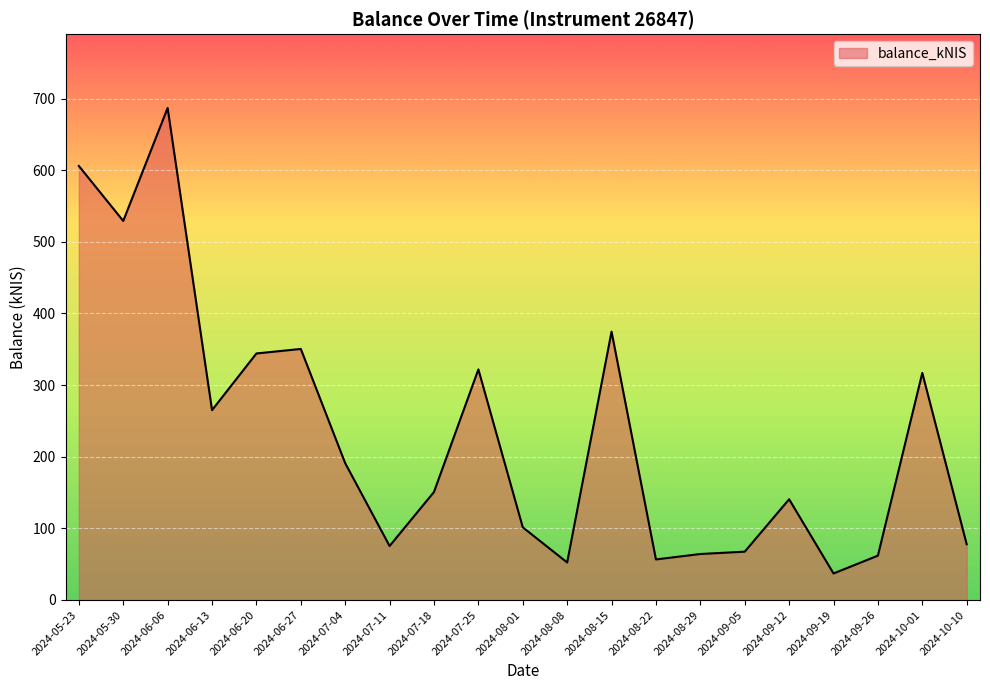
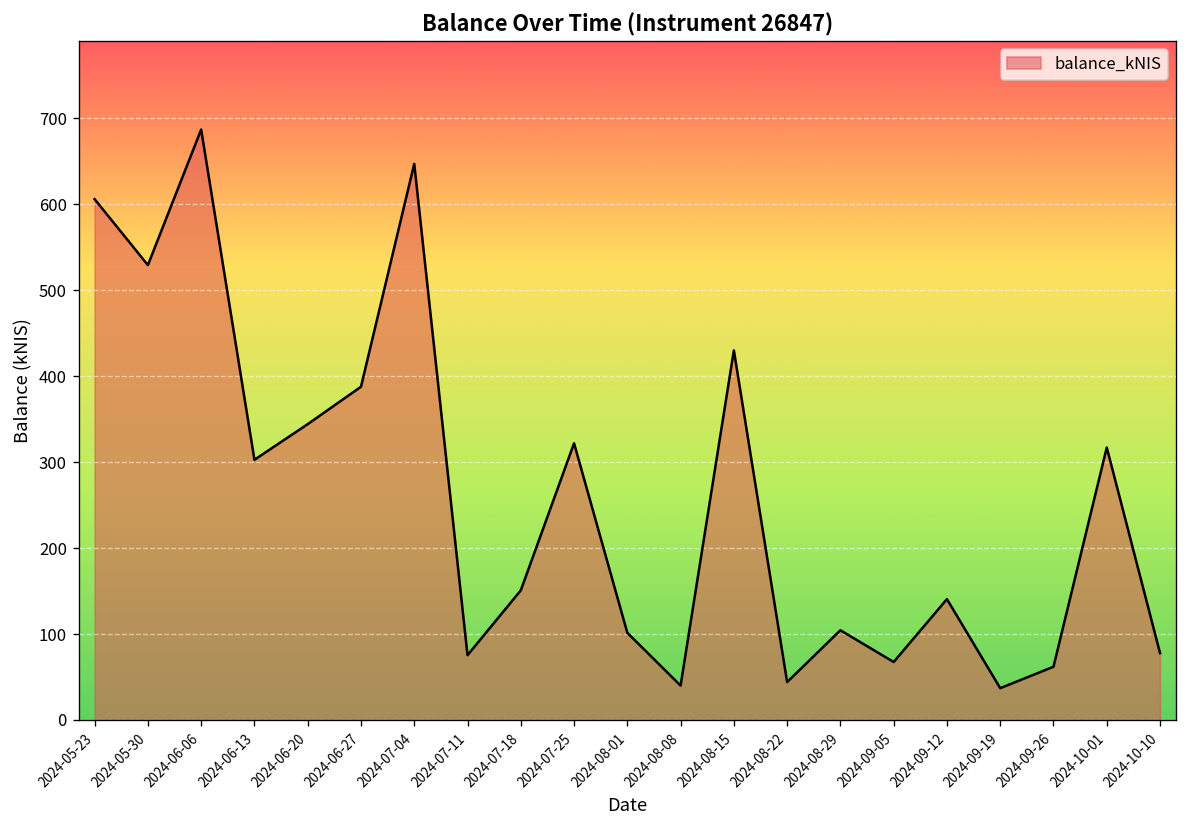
  {
    "2024-05-23": 610,
    "2024-05-30": 530,
    "2024-06-06": 690,
-   "2024-06-13": 270,
+   "2024-06-13": 300,
    "2024-06-20": 340,
-   "2024-06-27": 350,
-   "2024-07-04": 190,
+   "2024-06-27": 390,
+   "2024-07-04": 650,
    "2024-07-11": 80,
    "2024-07-18": 150,
    "2024-07-25": 320,
    "2024-08-01": 100,
-   "2024-08-08": 50,
-   "2024-08-15": 370,
-   "2024-08-22": 60,
-   "2024-08-29": 60,
+   "2024-08-08": 40,
+   "2024-08-15": 430,
+   "2024-08-22": 40,
+   "2024-08-29": 100,
    "2024-09-05": 70,
    "2024-09-12": 140,
    "2024-09-19": 40,
    "2024-09-26": 60,
    "2024-10-01": 320,
    "2024-10-10": 80
  }
